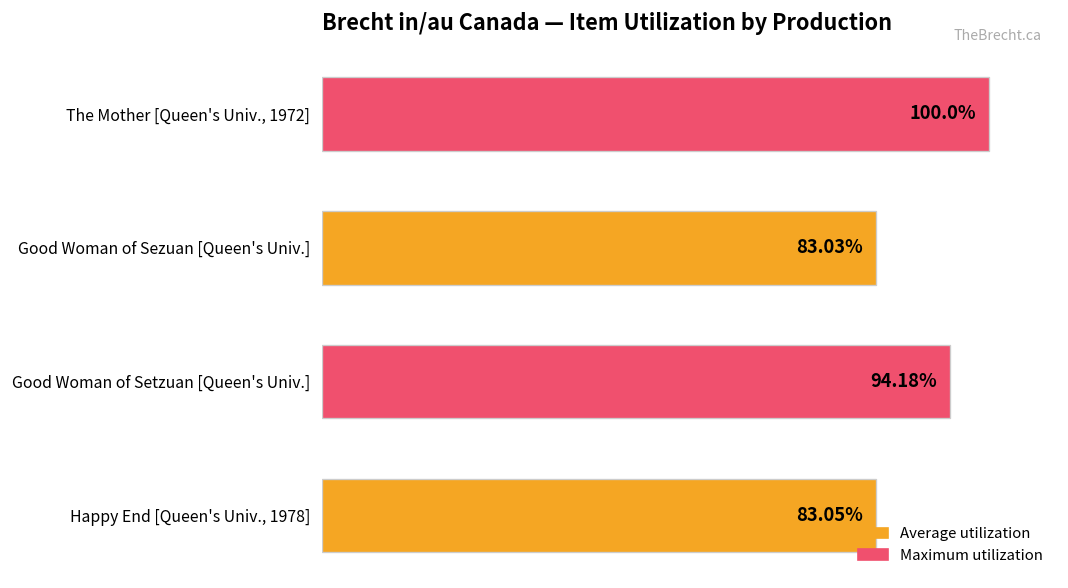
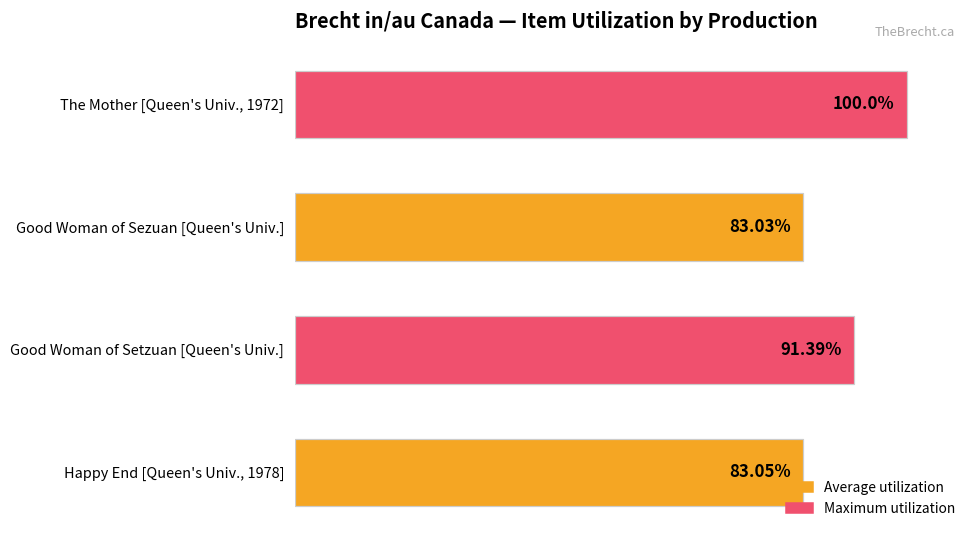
  {
    "The Mother [Queen's Univ., 1972]": "100.0%",
    "Good Woman of Sezuan [Queen's Univ.]": "83.03%",
-   "Good Woman of Setzuan [Queen's Univ.]": "94.18%",
+   "Good Woman of Setzuan [Queen's Univ.]": "91.39%",
    "Happy End [Queen's Univ., 1978]": "83.05%"
  }
